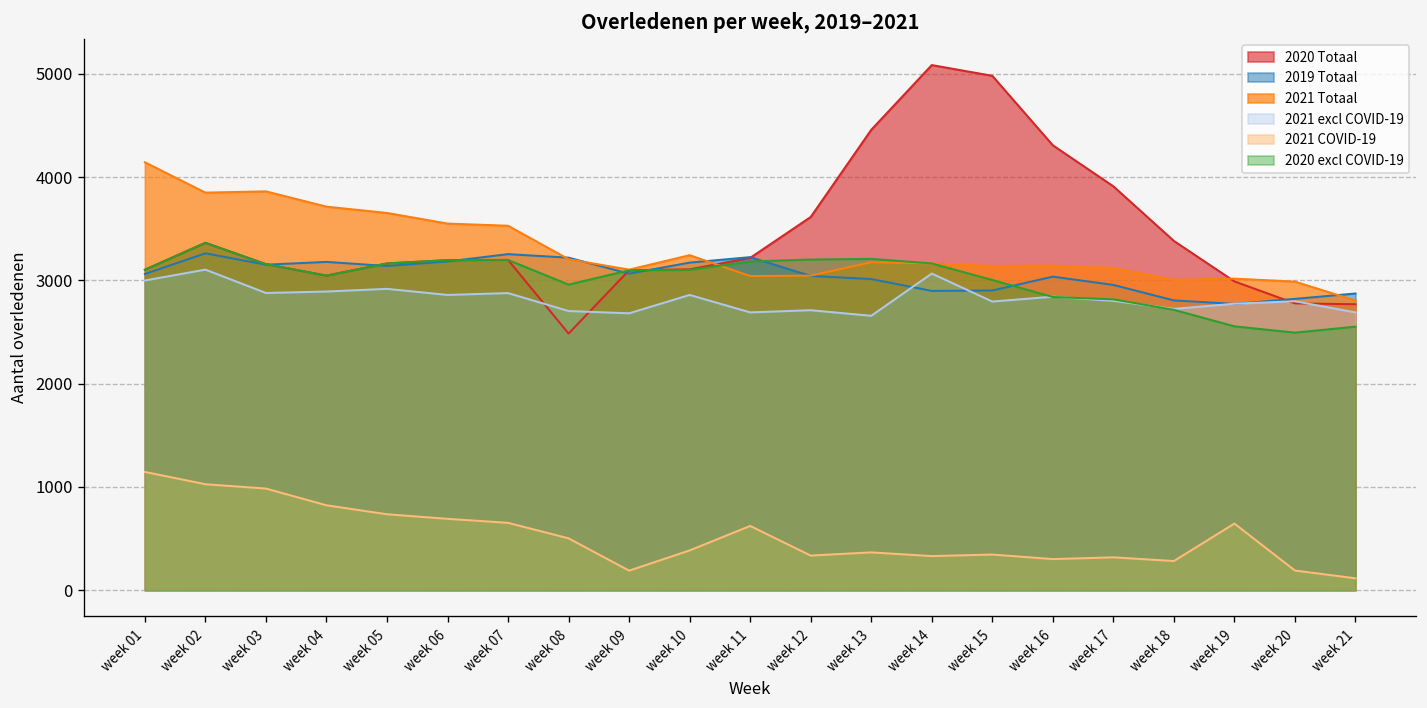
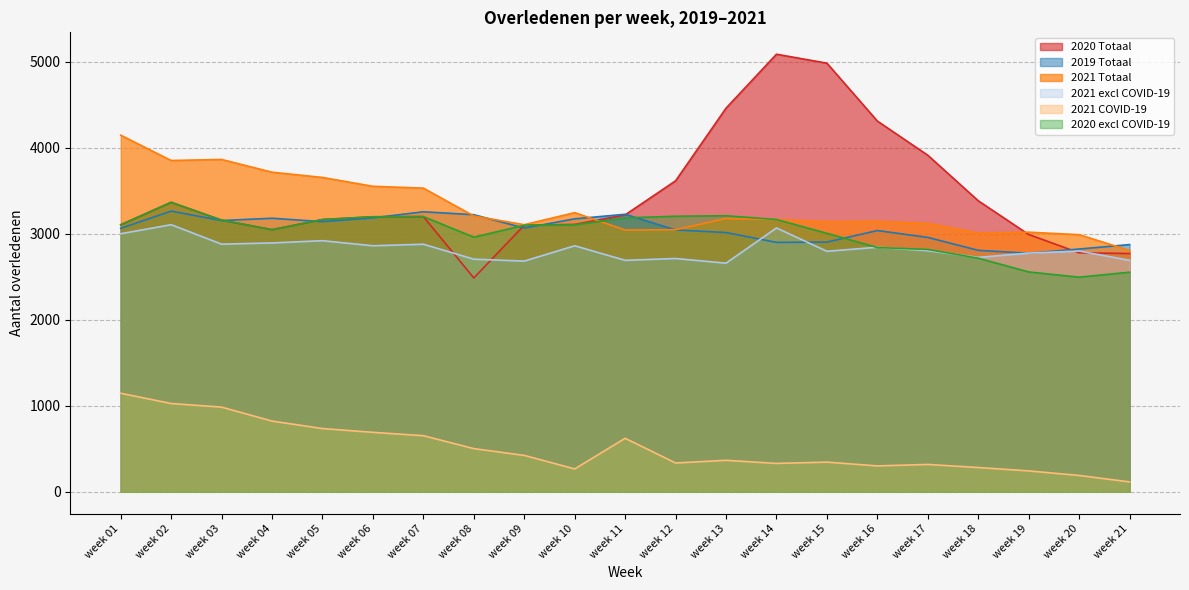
  {
    "2020 Totaal": {
      "week 08": 2500,
      "week 12": 3600,
      "week 13": 4500,
      "week 14": 5100,
      "week 15": 5000,
      "week 16": 4300,
      "week 17": 3900,
      "week 18": 3400,
      "week 21": 2800
    },
    "2019 Totaal": {
      "week 01": 3100,
      "week 02": 3300,
      "week 04": 3200,
      "week 07": 3300,
      "week 09": 3100,
      "week 10": 3200,
      "week 13": 3000,
      "week 14": 2900,
      "week 15": 2900,
      "week 16": 3000,
      "week 17": 3000,
      "week 18": 2800,
      "week 21": 2900
    },
    "2021 Totaal": {
      "week 01": 4100,
      "week 02": 3900,
      "week 03": 3900,
      "week 04": 3700,
      "week 05": 3700,
      "week 06": 3600,
      "week 07": 3500,
      "week 10": 3200,
      "week 11": 3000,
      "week 13": 3200,
      "week 15": 3100,
      "week 16": 3100,
      "week 17": 3100,
      "week 18": 3000,
      "week 20": 3000,
      "week 21": 2800
    },
    "2021 excl COVID-19": {
      "week 01": 3000,
      "week 02": 3100,
      "week 03": 2900,
      "week 04": 2900,
      "week 05": 2900,
      "week 06": 2900,
      "week 07": 2900,
      "week 08": 2700,
      "week 09": 2700,
      "week 10": 2900,
      "week 11": 2700,
      "week 12": 2700,
      "week 13": 2700,
      "week 14": 3100,
      "week 15": 2800,
      "week 21": 2700
    },
    "2021 COVID-19": {
      "week 01": 1100,
      "week 02": 1000,
      "week 03": 1000,
      "week 04": 800,
      "week 05": 700,
      "week 06": 700,
      "week 07": 700,
      "week 08": 500,
-     "week 09": 200,
-     "week 10": 400,
+     "week 09": 400,
+     "week 10": 300,
      "week 11": 600,
      "week 12": 300,
      "week 13": 400,
      "week 14": 300,
      "week 15": 300,
      "week 16": 300,
      "week 17": 300,
      "week 18": 300,
-     "week 19": 600,
+     "week 19": 200,
      "week 20": 200,
      "week 21": 100
    },
    "2020 excl COVID-19": {
      "week 08": 3000,
      "week 11": 3200,
      "week 12": 3200,
      "week 13": 3200,
      "week 15": 3000,
      "week 19": 2600,
      "week 20": 2500,
      "week 21": 2600
    }
  }
